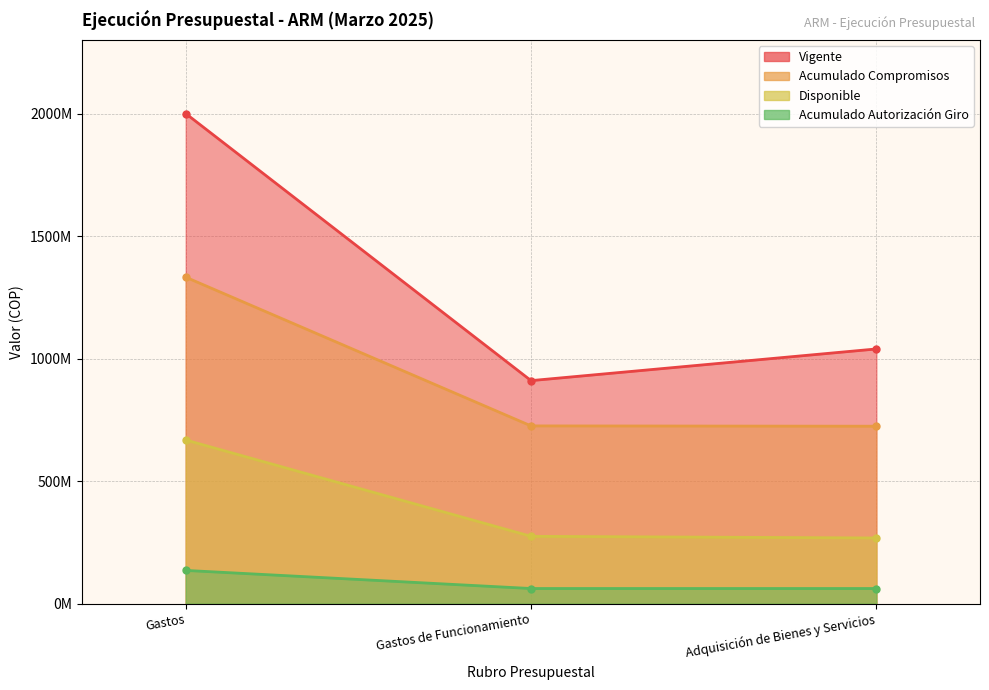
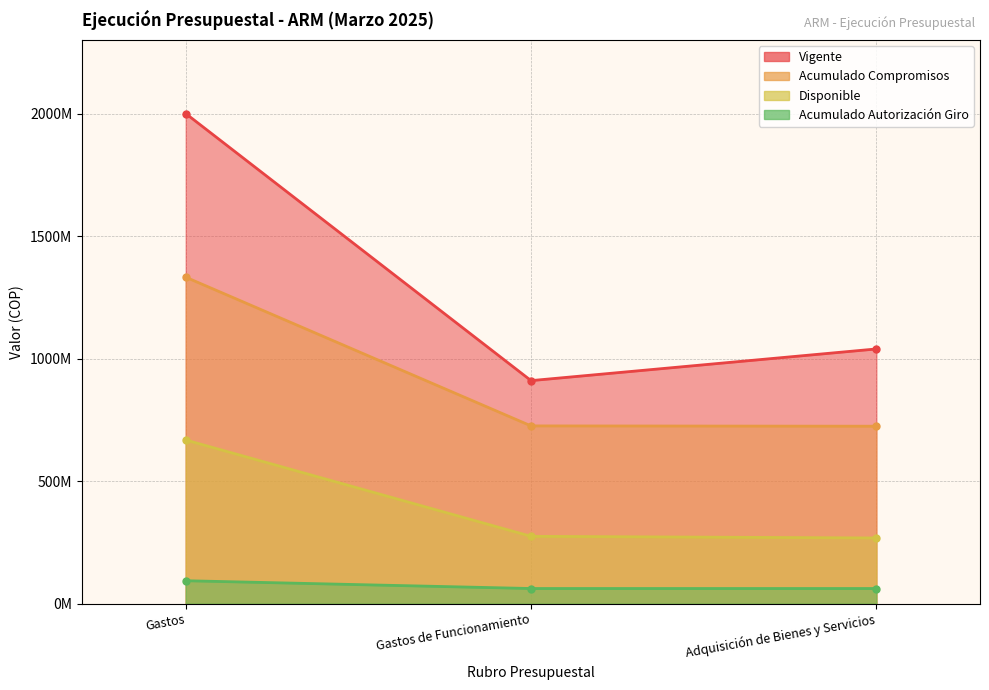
  {
    "Vigente": {
      "Gastos": 2000000000,
      "Gastos de Funcionamiento": 910000000,
      "Adquisición de Bienes y Servicios": 1040000000
    },
    "Acumulado Autorización Giro": {
-     "Gastos": 140000000,
+     "Gastos": 90000000,
      "Gastos de Funcionamiento": 60000000,
      "Adquisición de Bienes y Servicios": 60000000
    }
  }
